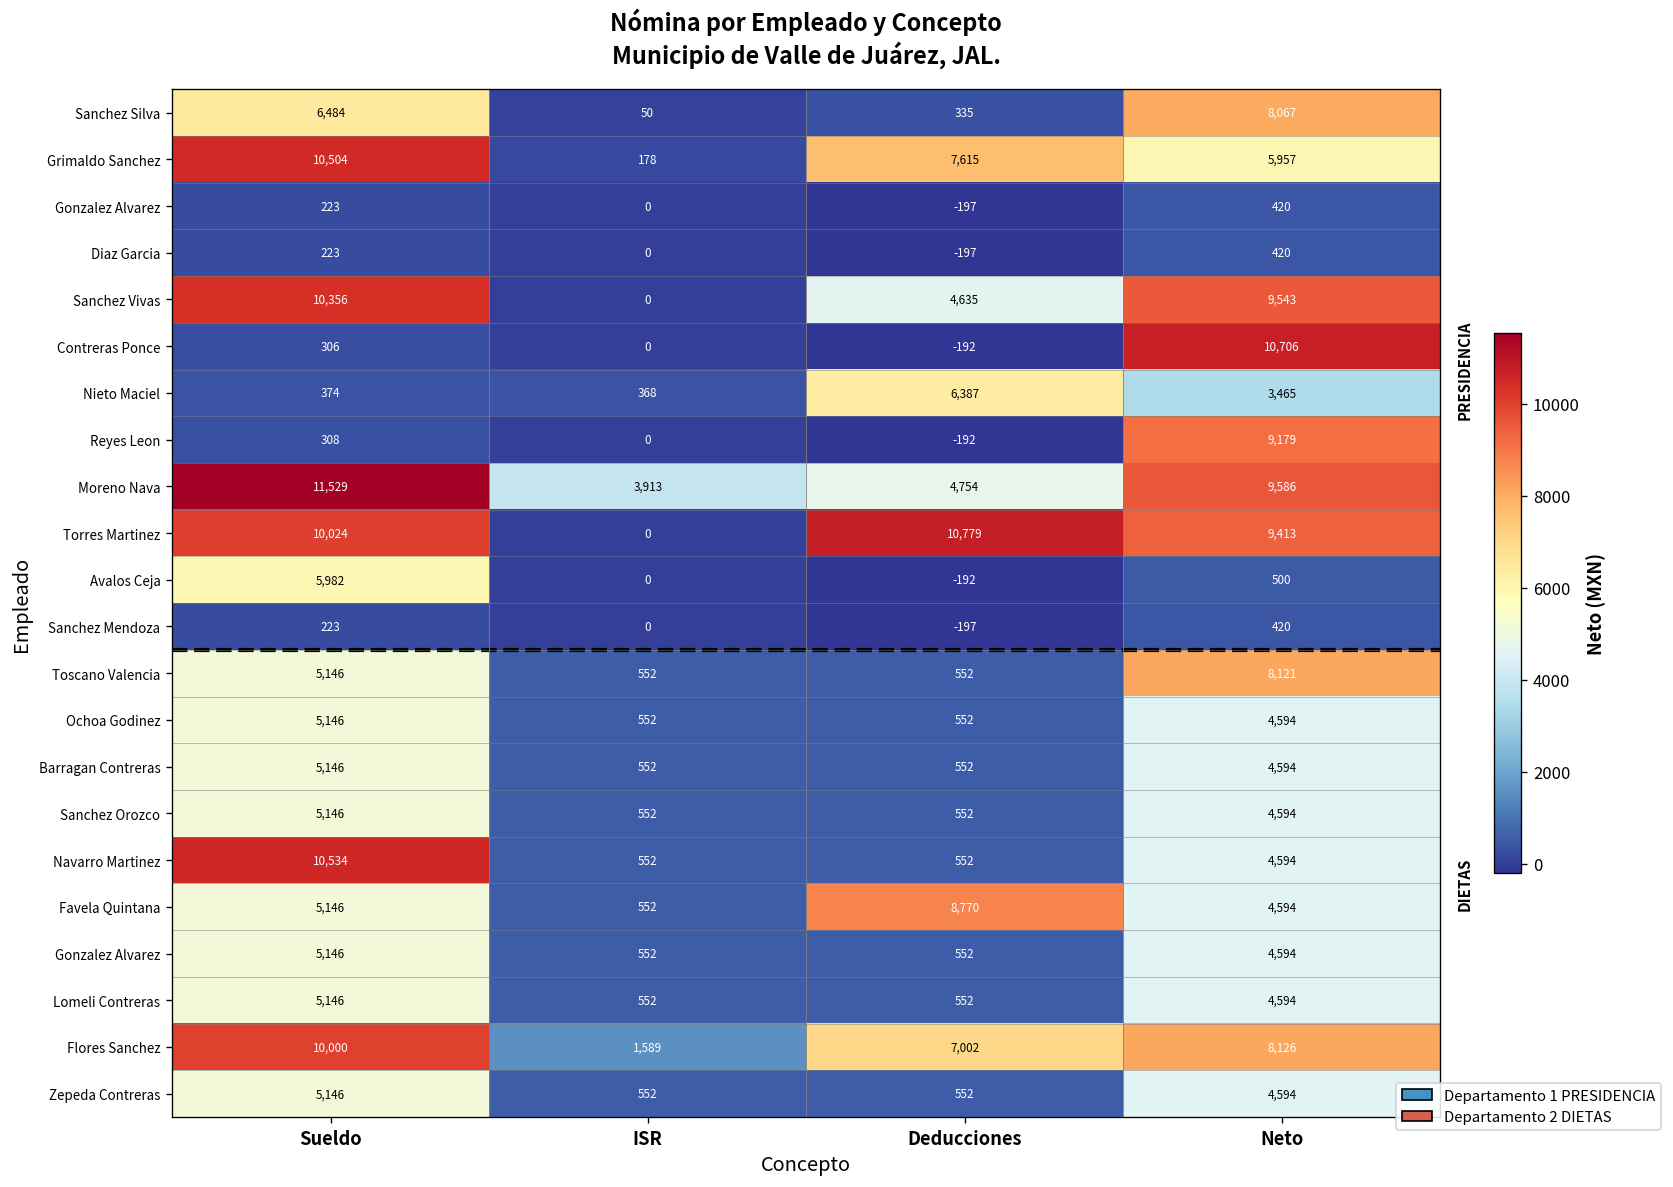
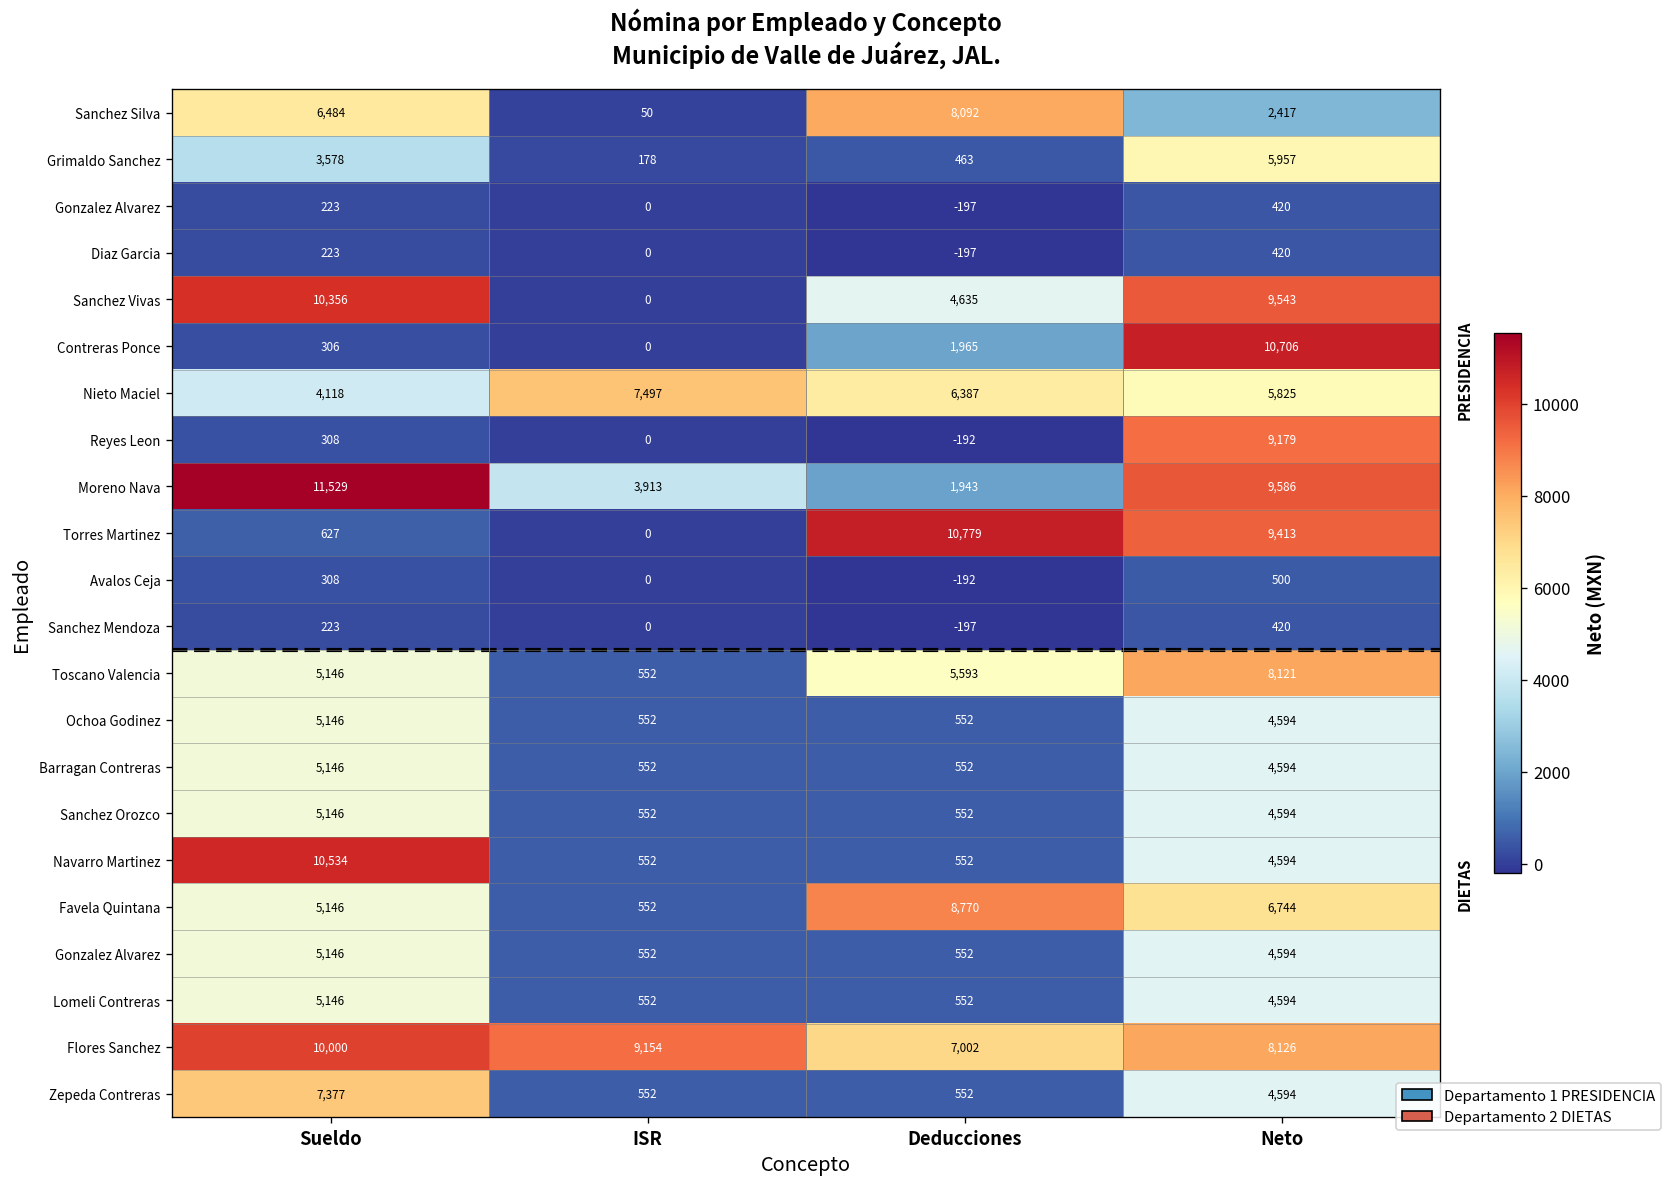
  {
    "Sanchez Silva": {
      "Sueldo": "6,484",
      "ISR": "50",
-     "Deducciones": "335",
-     "Neto": "8,067"
+     "Deducciones": "8,092",
+     "Neto": "2,417"
    },
    "Grimaldo Sanchez": {
-     "Sueldo": "10,504",
+     "Sueldo": "3,578",
      "ISR": "178",
-     "Deducciones": "7,615",
+     "Deducciones": "463",
      "Neto": "5,957"
    },
    "Diaz Garcia": {
      "Sueldo": "223",
      "ISR": "0",
      "Deducciones": "-197",
      "Neto": "420"
    },
    "Sanchez Vivas": {
      "Sueldo": "10,356",
      "ISR": "0",
      "Deducciones": "4,635",
      "Neto": "9,543"
    },
    "Contreras Ponce": {
      "Sueldo": "306",
      "ISR": "0",
-     "Deducciones": "-192",
+     "Deducciones": "1,965",
      "Neto": "10,706"
    },
    "Nieto Maciel": {
-     "Sueldo": "374",
-     "ISR": "368",
+     "Sueldo": "4,118",
+     "ISR": "7,497",
      "Deducciones": "6,387",
-     "Neto": "3,465"
+     "Neto": "5,825"
    },
    "Reyes Leon": {
      "Sueldo": "308",
      "ISR": "0",
      "Deducciones": "-192",
      "Neto": "9,179"
    },
    "Moreno Nava": {
      "Sueldo": "11,529",
      "ISR": "3,913",
-     "Deducciones": "4,754",
+     "Deducciones": "1,943",
      "Neto": "9,586"
    },
    "Torres Martinez": {
-     "Sueldo": "10,024",
+     "Sueldo": "627",
      "ISR": "0",
      "Deducciones": "10,779",
      "Neto": "9,413"
    },
    "Avalos Ceja": {
-     "Sueldo": "5,982",
+     "Sueldo": "308",
      "ISR": "0",
      "Deducciones": "-192",
      "Neto": "500"
    },
    "Sanchez Mendoza": {
      "Sueldo": "223",
      "ISR": "0",
      "Deducciones": "-197",
      "Neto": "420"
    },
    "Toscano Valencia": {
      "Sueldo": "5,146",
      "ISR": "552",
-     "Deducciones": "552",
+     "Deducciones": "5,593",
      "Neto": "8,121"
    },
    "Ochoa Godinez": {
      "Sueldo": "5,146",
      "ISR": "552",
      "Deducciones": "552",
      "Neto": "4,594"
    },
    "Barragan Contreras": {
      "Sueldo": "5,146",
      "ISR": "552",
      "Deducciones": "552",
      "Neto": "4,594"
    },
    "Sanchez Orozco": {
      "Sueldo": "5,146",
      "ISR": "552",
      "Deducciones": "552",
      "Neto": "4,594"
    },
    "Navarro Martinez": {
      "Sueldo": "10,534",
      "ISR": "552",
      "Deducciones": "552",
      "Neto": "4,594"
    },
    "Favela Quintana": {
      "Sueldo": "5,146",
      "ISR": "552",
      "Deducciones": "8,770",
-     "Neto": "4,594"
+     "Neto": "6,744"
    },
    "Lomeli Contreras": {
      "Sueldo": "5,146",
      "ISR": "552",
      "Deducciones": "552",
      "Neto": "4,594"
    },
    "Flores Sanchez": {
      "Sueldo": "10,000",
-     "ISR": "1,589",
+     "ISR": "9,154",
      "Deducciones": "7,002",
      "Neto": "8,126"
    },
    "Zepeda Contreras": {
-     "Sueldo": "5,146",
+     "Sueldo": "7,377",
      "ISR": "552",
      "Deducciones": "552",
      "Neto": "4,594"
    }
  }
